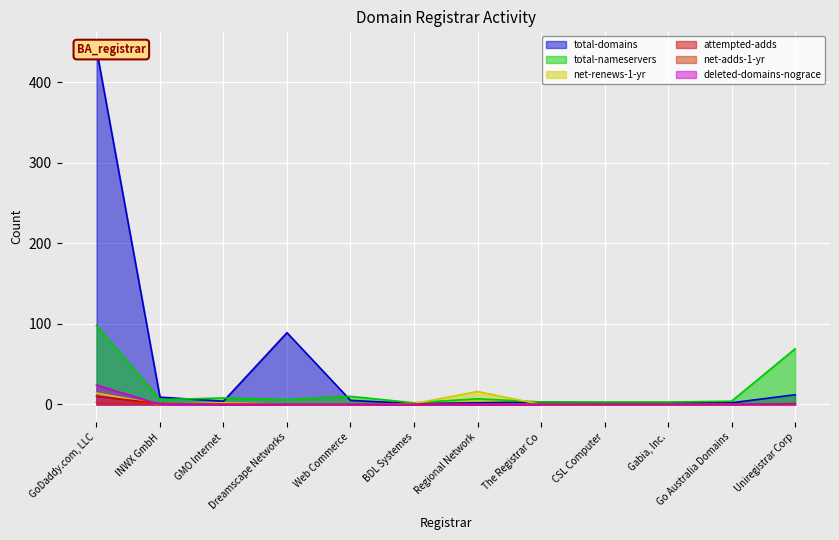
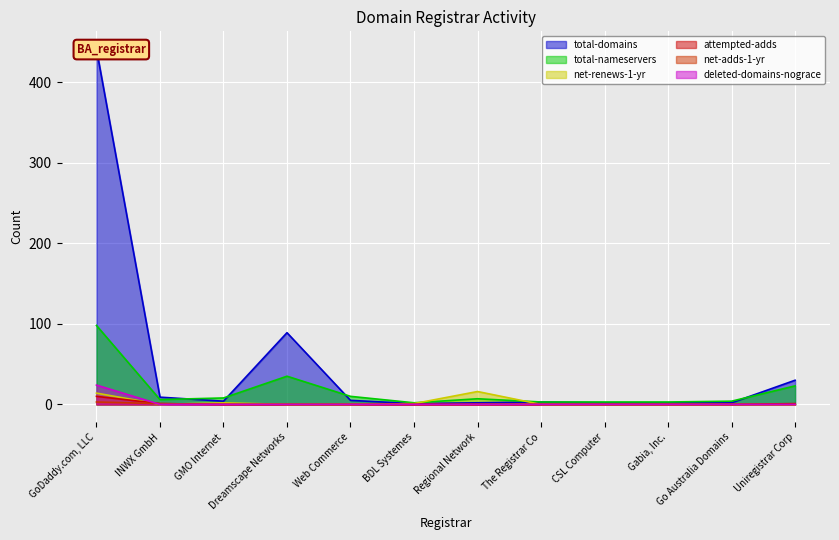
  {
    "total-domains": {
      "Dreamscape Networks": 90,
      "Web Commerce": 10,
-     "Uniregistrar Corp": 10
+     "Uniregistrar Corp": 30
    },
    "total-nameservers": {
      "GoDaddy.com, LLC": 100,
      "GMO Internet": 10,
-     "Dreamscape Networks": 10,
+     "Dreamscape Networks": 40,
      "Web Commerce": 10,
      "Regional Network": 10,
-     "Uniregistrar Corp": 70
+     "Uniregistrar Corp": 20
    },
    "net-renews-1-yr": {
      "GoDaddy.com, LLC": 10,
      "Regional Network": 20
    },
    "deleted-domains-nograce": {
      "GoDaddy.com, LLC": 20
    }
  }
